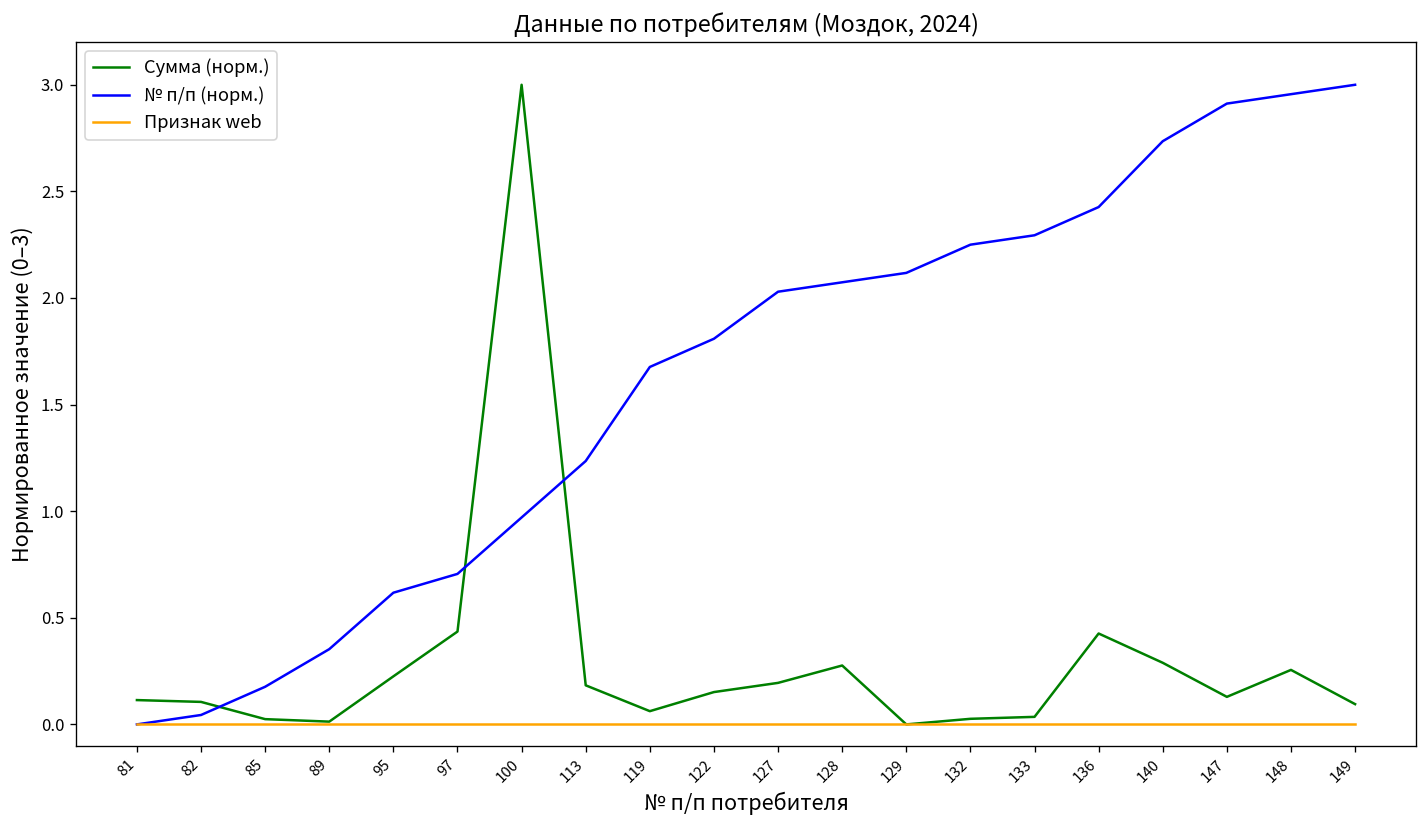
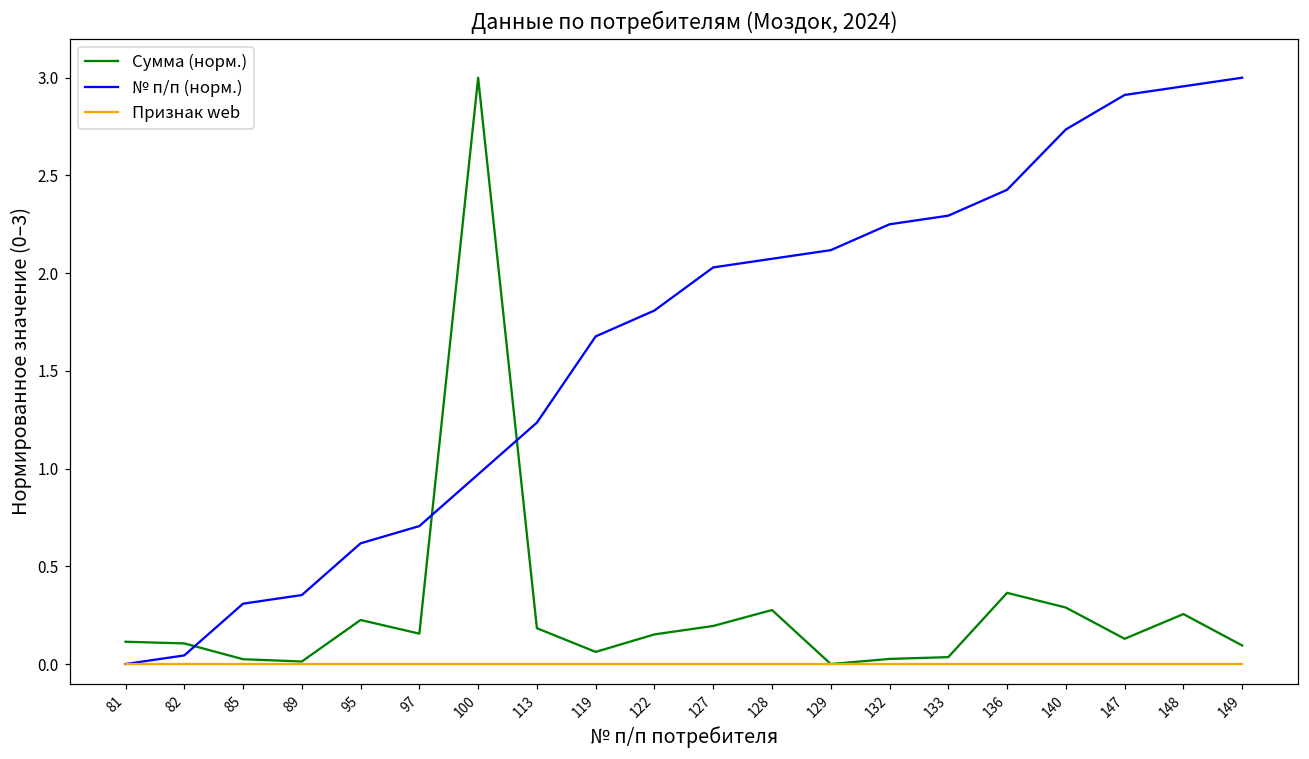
  {
    "Сумма (норм.)": {
      "81": 0.11,
      "82": 0.11,
      "85": 0.02,
      "95": 0.23,
-     "97": 0.44,
+     "97": 0.16,
      "100": 3.00,
      "113": 0.18,
      "119": 0.06,
      "122": 0.15,
      "127": 0.19,
      "128": 0.28,
      "132": 0.03,
      "133": 0.04,
-     "136": 0.43,
+     "136": 0.36,
      "140": 0.29,
      "147": 0.13,
      "148": 0.26,
      "149": 0.10
    },
    "№ п/п (норм.)": {
      "82": 0.04,
-     "85": 0.18,
+     "85": 0.31,
      "89": 0.35,
      "95": 0.62,
      "97": 0.71,
      "100": 0.97,
      "113": 1.24,
      "119": 1.68,
      "122": 1.81,
      "127": 2.03,
      "128": 2.07,
      "129": 2.12,
      "132": 2.25,
      "133": 2.29,
      "136": 2.43,
      "140": 2.74,
      "147": 2.91,
      "148": 2.96,
      "149": 3.00
    },
    "Признак web": {
      "82": 0.00,
      "85": 0.00,
      "95": 0.00,
      "97": 0.00,
      "100": 0.00,
      "113": 0.00,
      "119": 0.00,
      "122": 0.00,
      "127": 0.00,
      "128": 0.00,
      "132": 0.00,
      "133": 0.00,
      "136": 0.00,
      "140": 0.00,
      "147": 0.00,
      "148": 0.00,
      "149": 0.00
    }
  }
